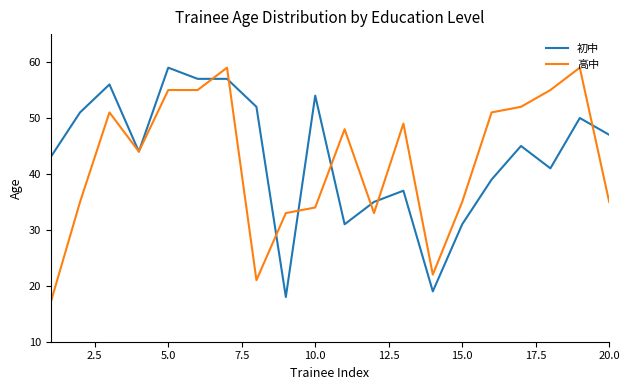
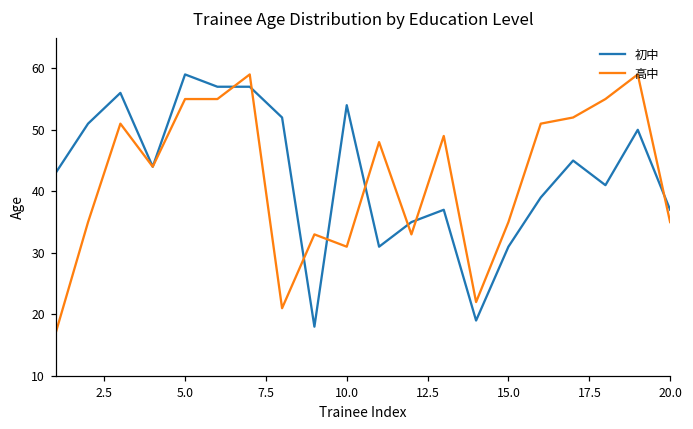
  {
    "初中": {
      "5.0": 59,
      "10.0": 54,
      "15.0": 31,
-     "20.0": 47
+     "20.0": 37
    },
    "高中": {
      "5.0": 55,
-     "10.0": 34,
+     "10.0": 31,
      "15.0": 35,
      "20.0": 35
    }
  }
